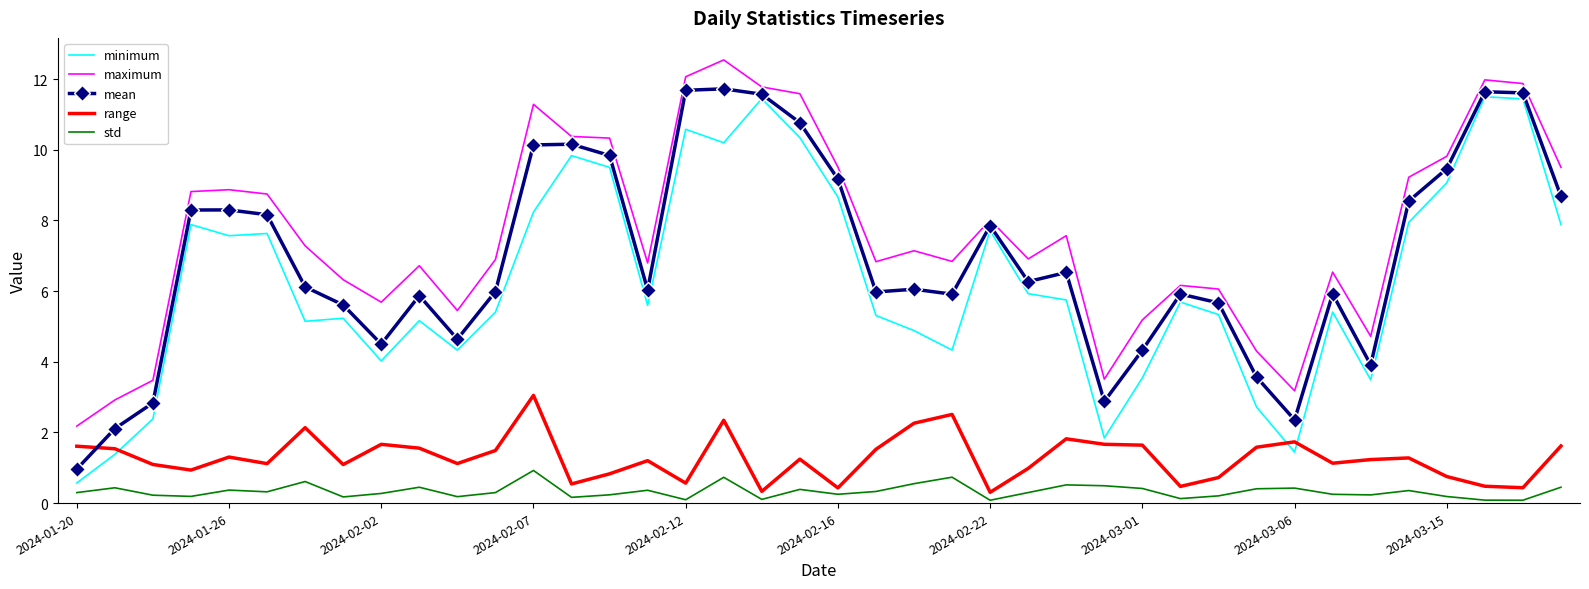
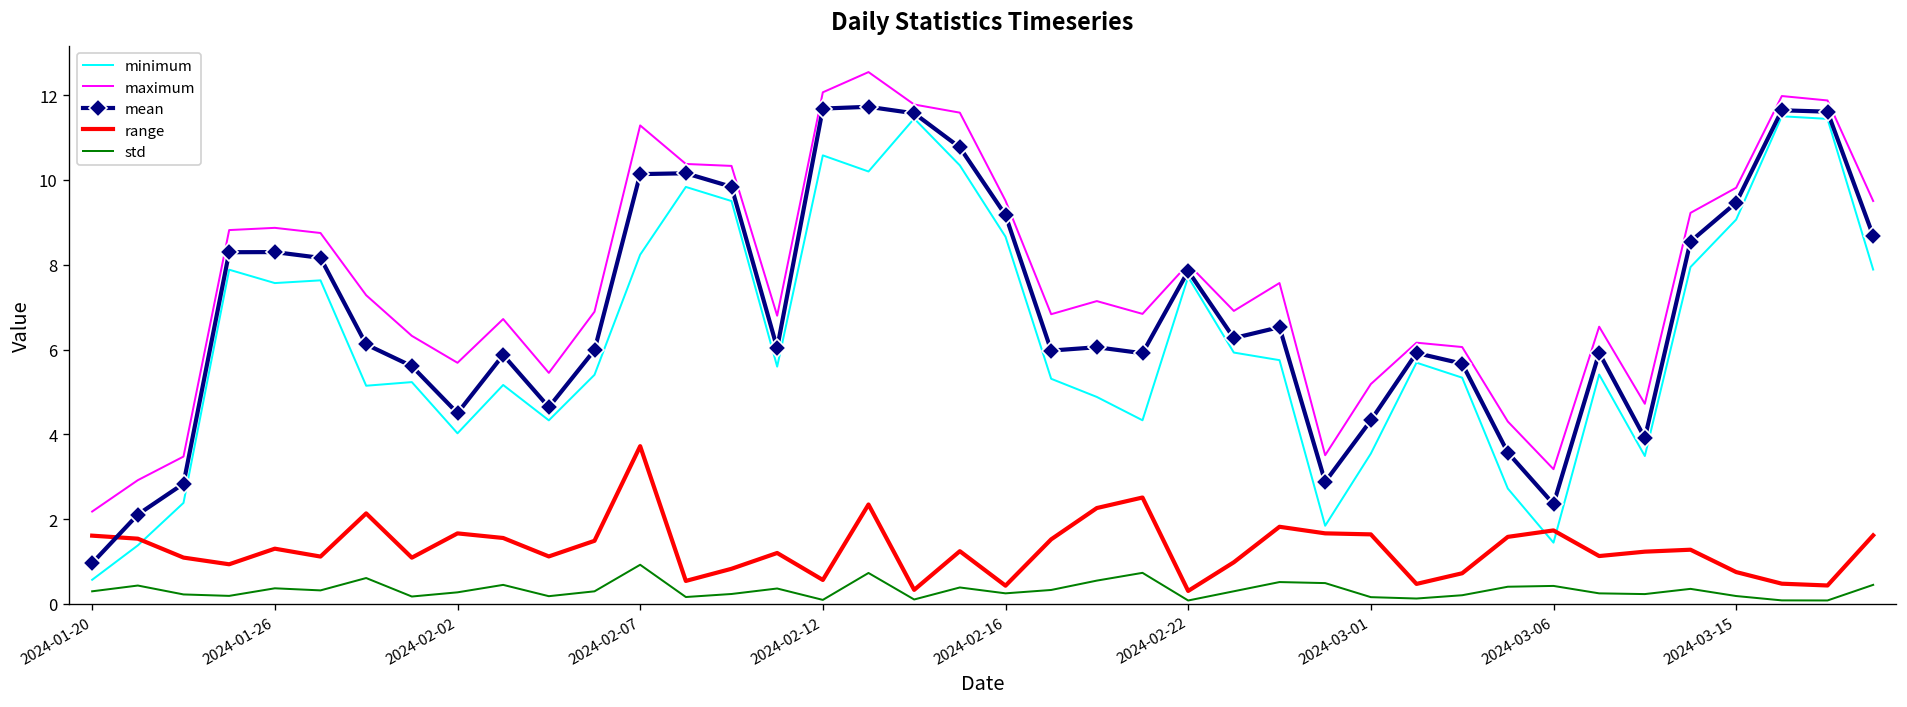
  {
    "minimum": {
      "2024-01-20": 0.6,
      "2024-01-26": 7.6,
      "2024-02-02": 4.0,
      "2024-02-07": 8.2,
      "2024-02-12": 10.6,
      "2024-02-16": 8.7,
      "2024-02-22": 7.7,
      "2024-03-01": 3.5,
      "2024-03-06": 1.4,
      "2024-03-15": 9.1
    },
    "maximum": {
      "2024-01-20": 2.2,
      "2024-01-26": 8.9,
      "2024-02-02": 5.7,
      "2024-02-07": 11.3,
      "2024-02-12": 12.1,
      "2024-02-16": 9.5,
      "2024-02-22": 8.0,
      "2024-03-01": 5.2,
      "2024-03-06": 3.2,
      "2024-03-15": 9.8
    },
    "mean": {
      "2024-01-20": 1.0,
      "2024-01-26": 8.3,
      "2024-02-02": 4.5,
      "2024-02-07": 10.1,
      "2024-02-12": 11.7,
      "2024-02-16": 9.2,
      "2024-02-22": 7.9,
      "2024-03-01": 4.3,
      "2024-03-06": 2.4,
      "2024-03-15": 9.5
    },
    "range": {
      "2024-01-20": 1.6,
      "2024-01-26": 1.3,
      "2024-02-02": 1.7,
-     "2024-02-07": 3.0,
+     "2024-02-07": 3.7,
      "2024-02-12": 0.6,
      "2024-02-16": 0.4,
      "2024-02-22": 0.3,
      "2024-03-01": 1.6,
      "2024-03-06": 1.7,
      "2024-03-15": 0.8
    },
    "std": {
      "2024-01-20": 0.3,
      "2024-01-26": 0.4,
      "2024-02-02": 0.3,
      "2024-02-07": 0.9,
      "2024-02-12": 0.1,
      "2024-02-16": 0.2,
      "2024-02-22": 0.1,
-     "2024-03-01": 0.4,
+     "2024-03-01": 0.2,
      "2024-03-06": 0.4,
      "2024-03-15": 0.2
    }
  }
